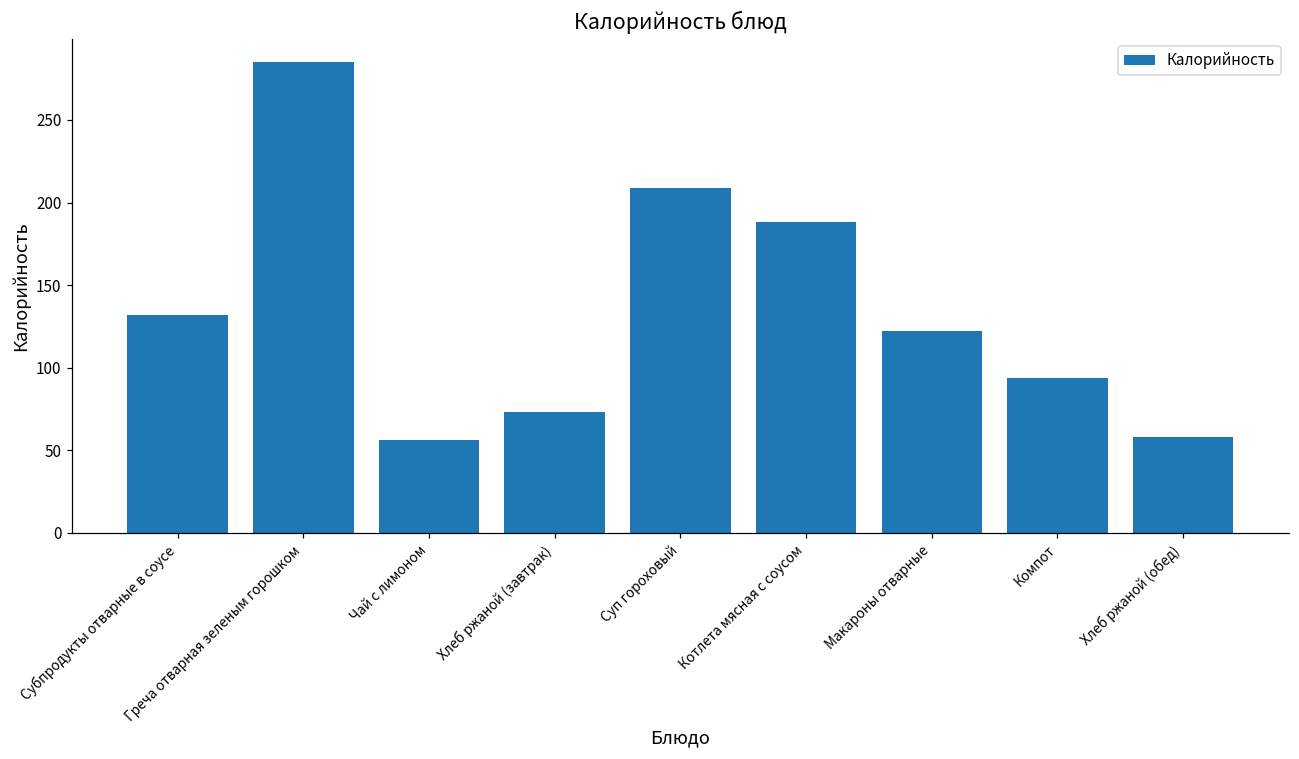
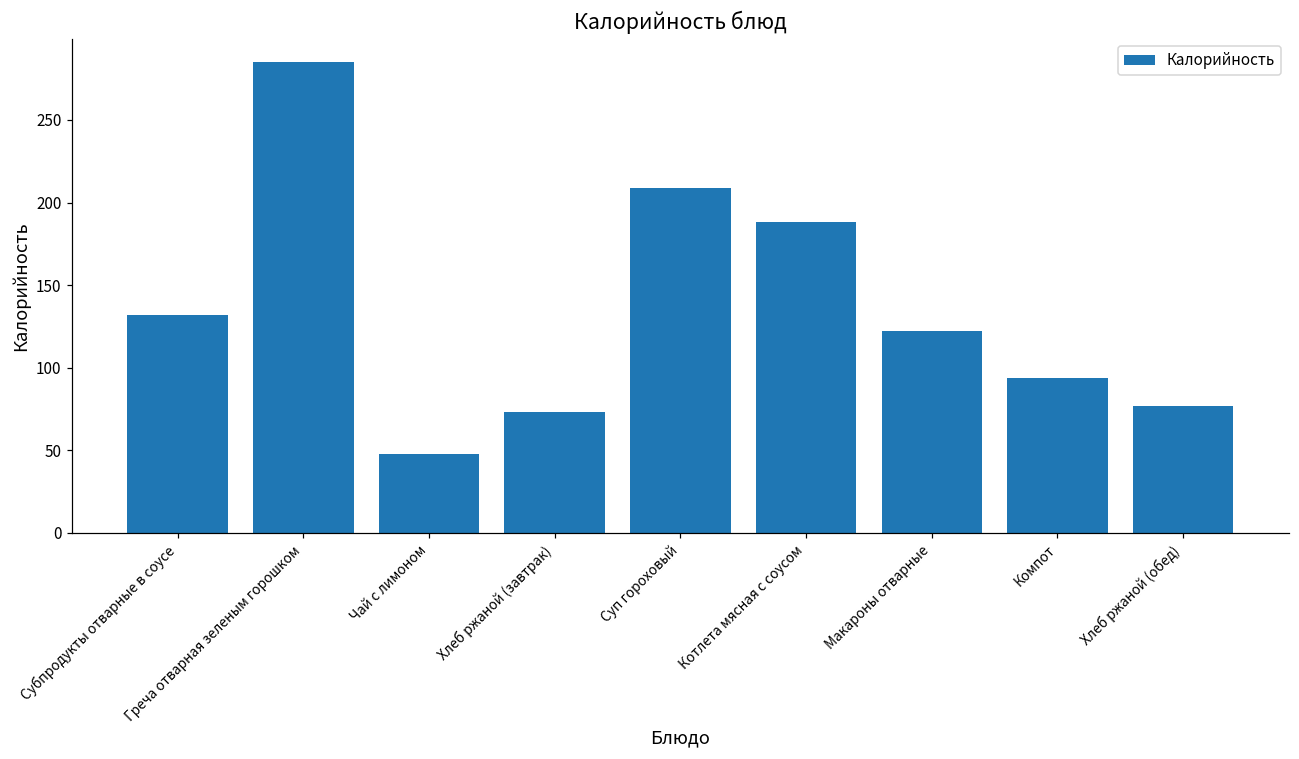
  {
    "Субпродукты отварные в соусе": 132,
    "Греча отварная зеленым горошком": 285,
-   "Чай с лимоном": 56,
+   "Чай с лимоном": 48,
    "Хлеб ржаной (завтрак)": 73,
    "Суп гороховый": 209,
    "Котлета мясная с соусом": 188,
    "Макароны отварные": 122,
    "Компот": 94,
-   "Хлеб ржаной (обед)": 58
+   "Хлеб ржаной (обед)": 77
  }
